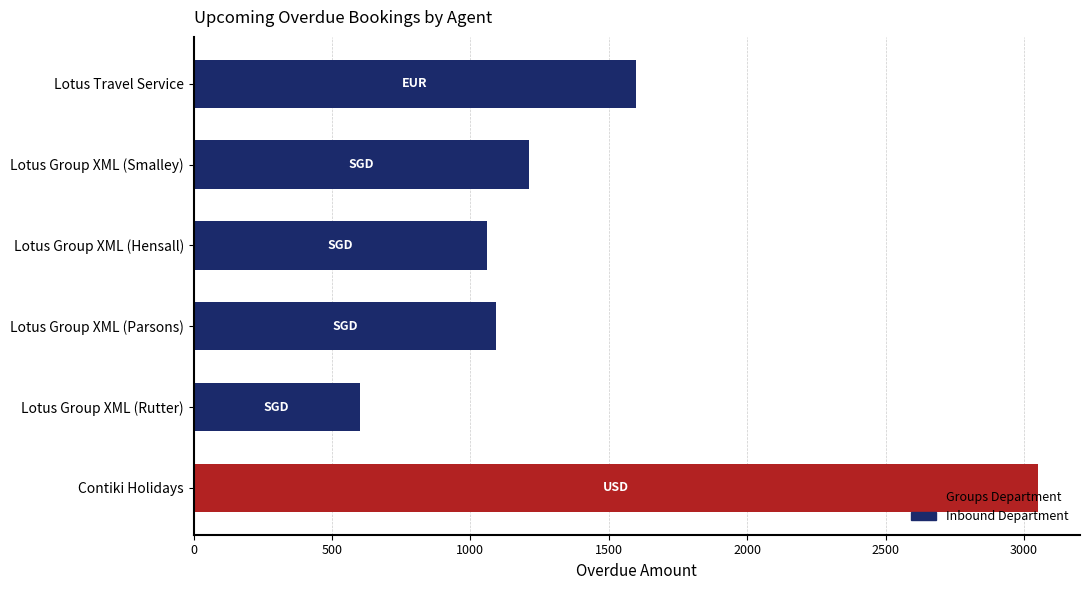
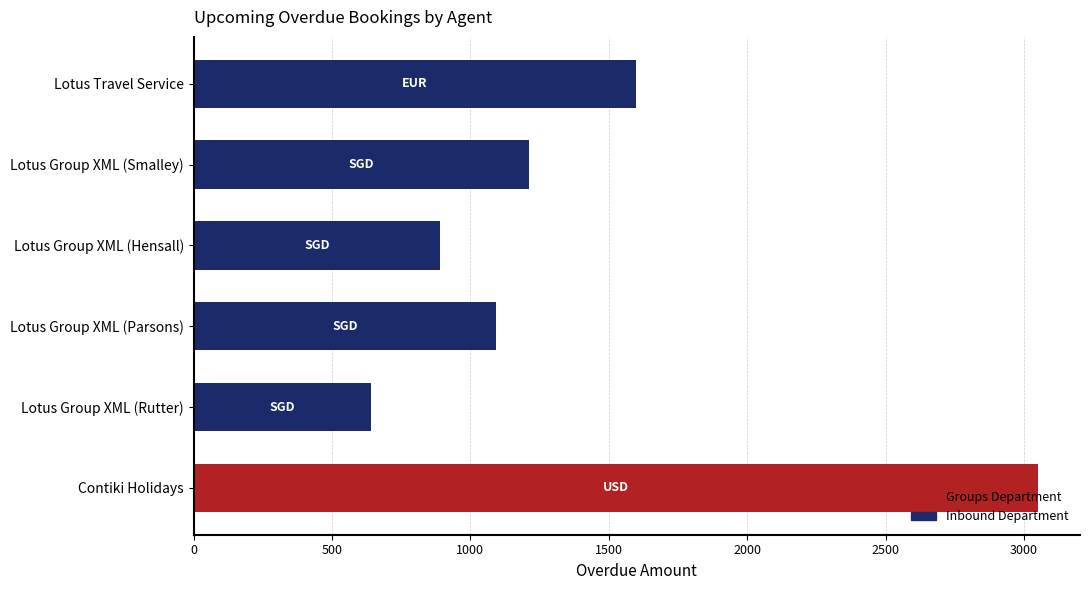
  {
    "Lotus Travel Service": 1600,
    "Lotus Group XML (Smalley)": 1210,
-   "Lotus Group XML (Hensall)": 1060,
+   "Lotus Group XML (Hensall)": 890,
    "Lotus Group XML (Parsons)": 1090,
-   "Lotus Group XML (Rutter)": 600,
+   "Lotus Group XML (Rutter)": 640,
    "Contiki Holidays": 3050
  }
